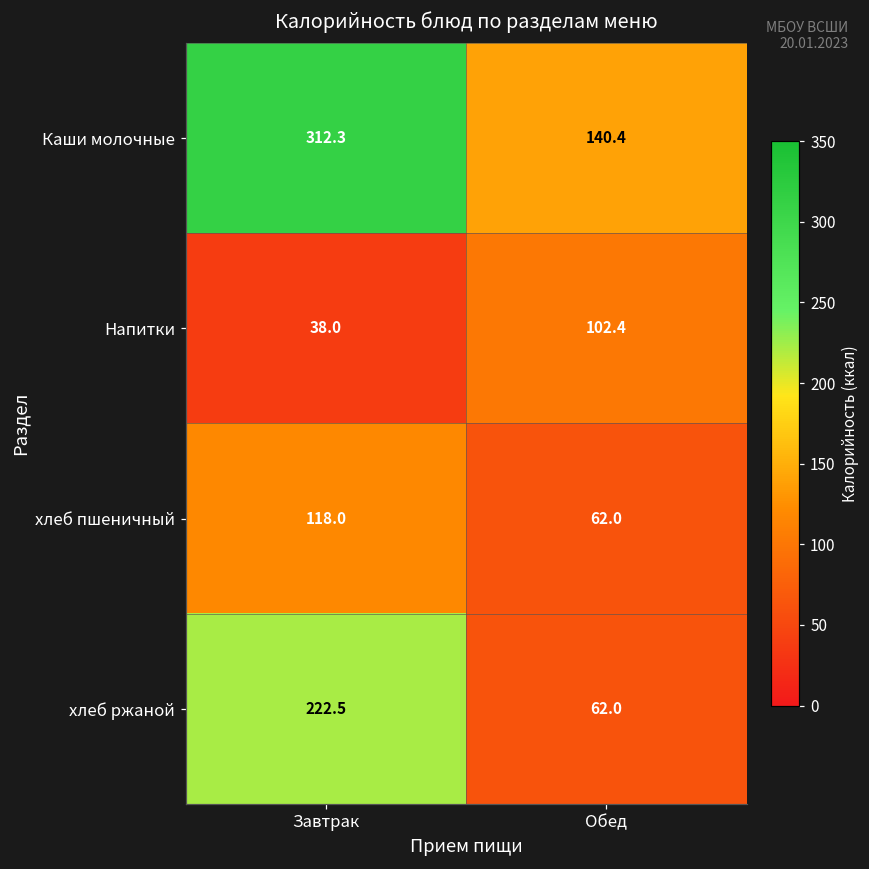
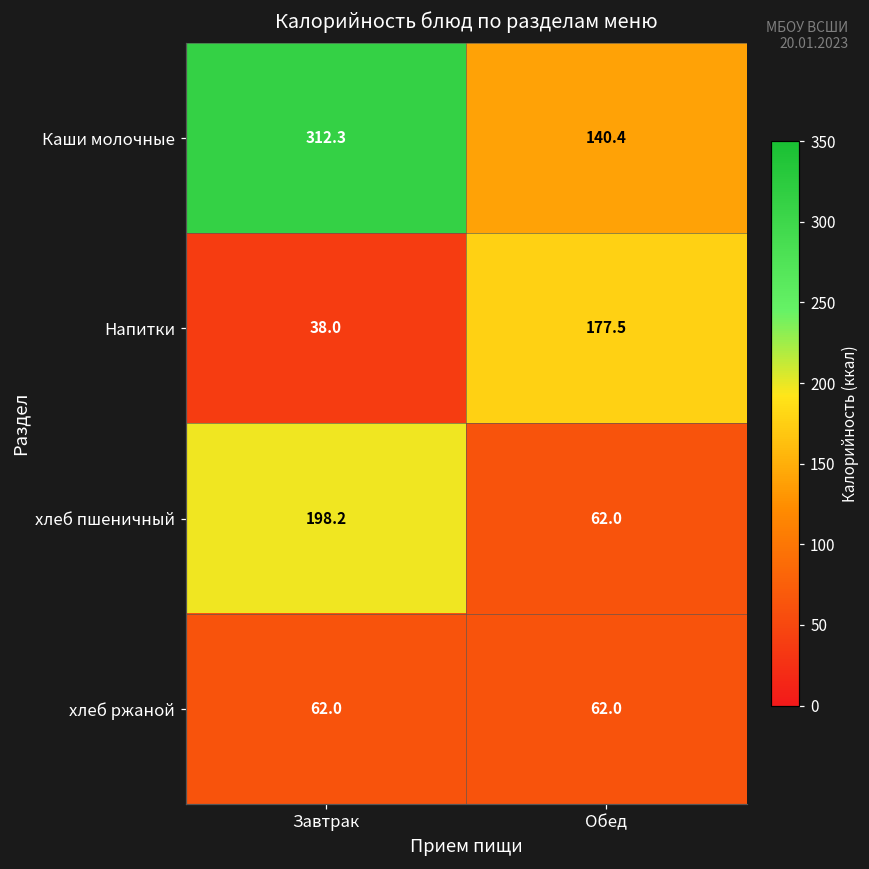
  {
    "Каши молочные": {
      "Завтрак": 312.3,
      "Обед": 140.4
    },
    "Напитки": {
      "Завтрак": 38.0,
-     "Обед": 102.4
+     "Обед": 177.5
    },
    "хлеб пшеничный": {
-     "Завтрак": 118.0,
+     "Завтрак": 198.2,
      "Обед": 62.0
    },
    "хлеб ржаной": {
-     "Завтрак": 222.5,
+     "Завтрак": 62.0,
      "Обед": 62.0
    }
  }
